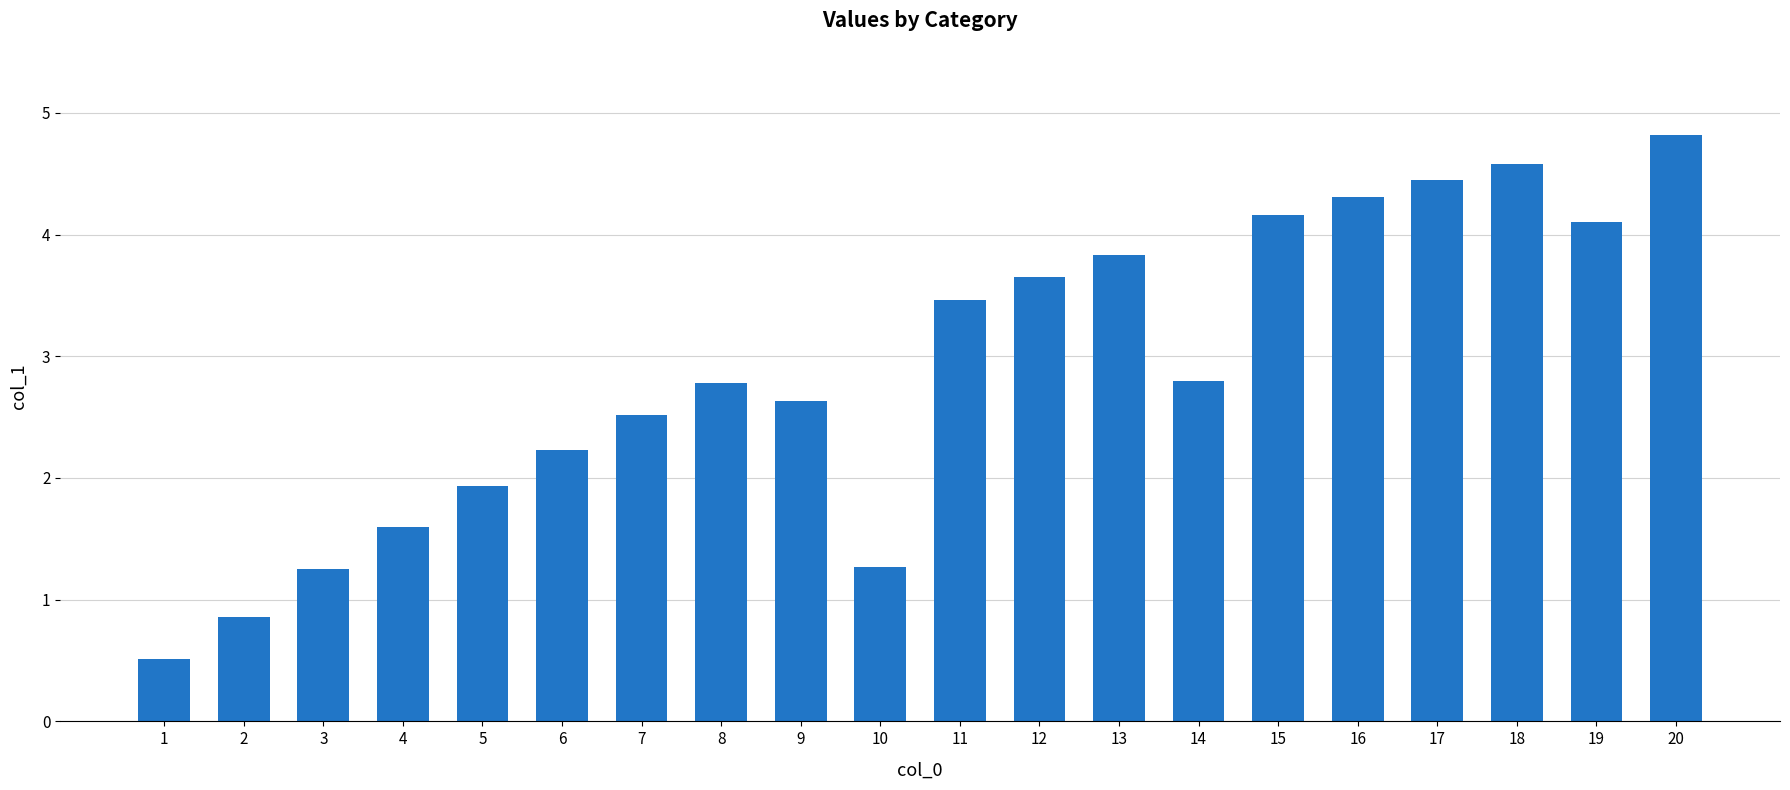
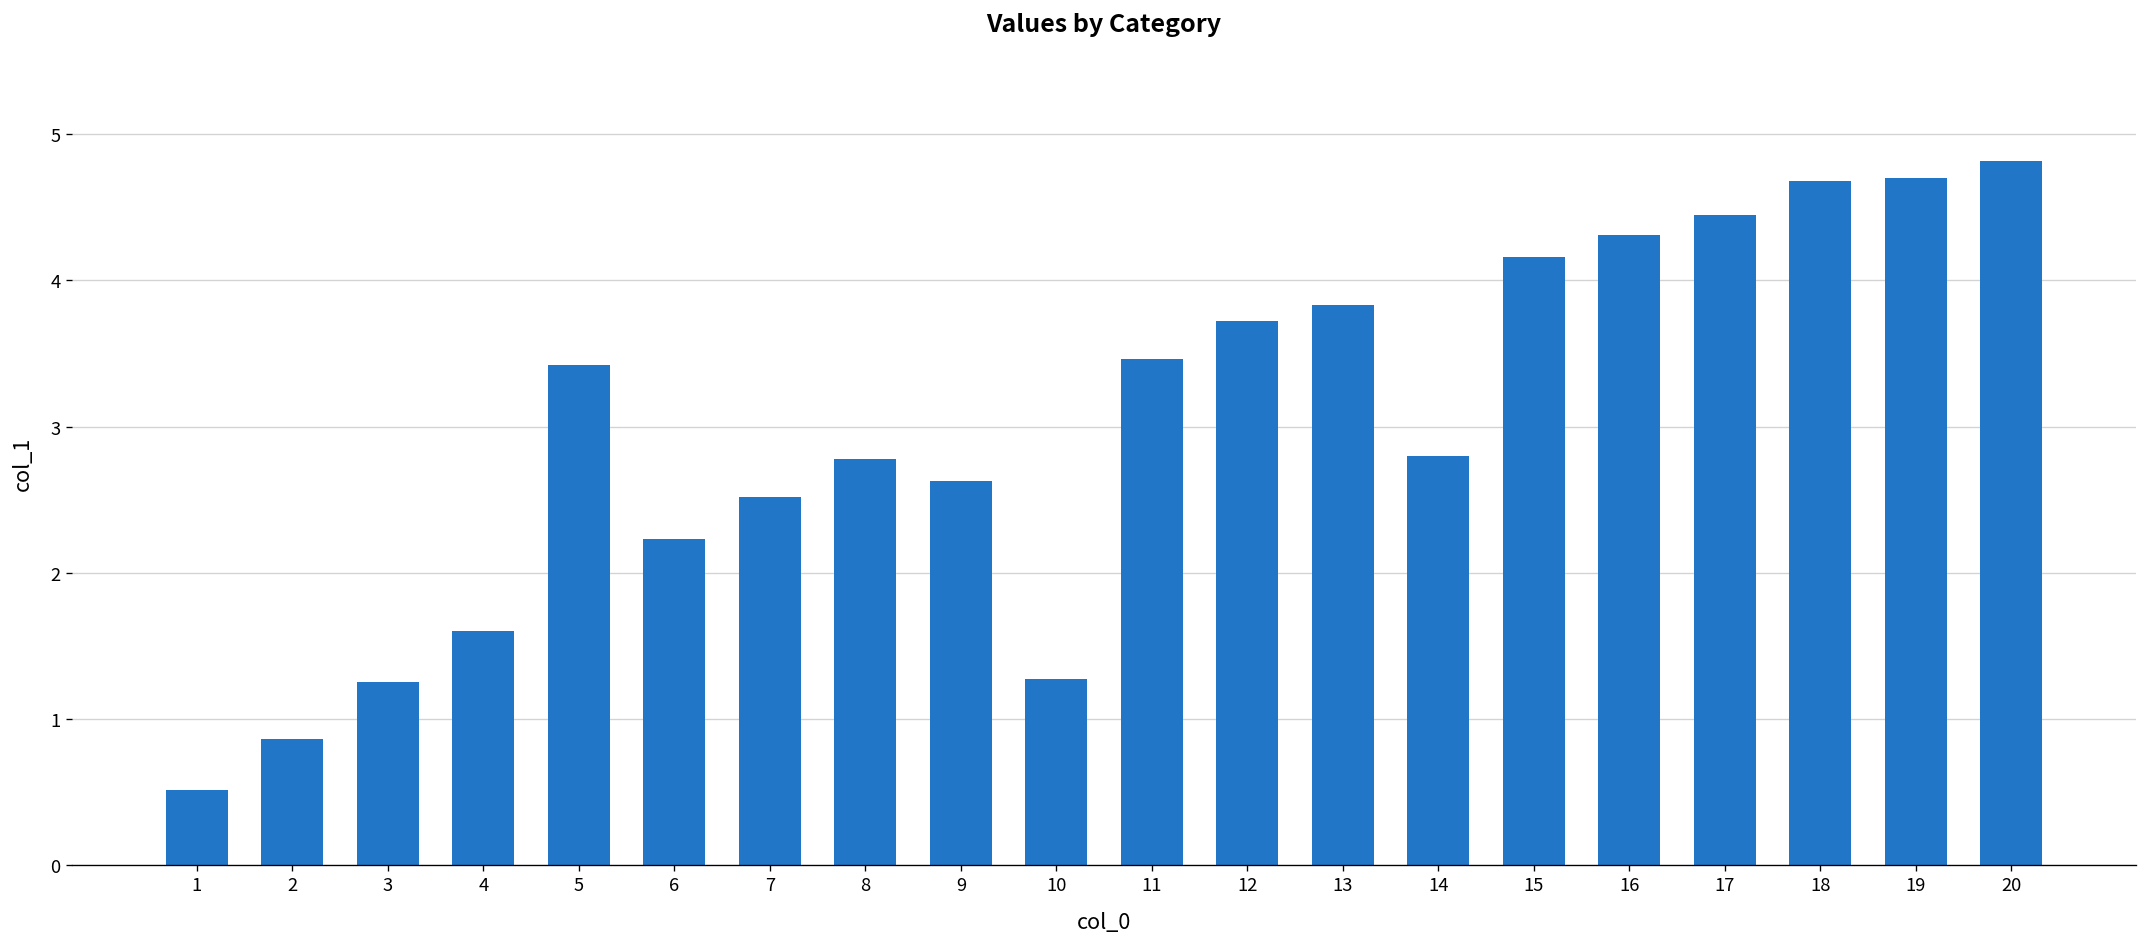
  {
    "1": 0.51,
    "2": 0.86,
    "3": 1.25,
    "4": 1.60,
-   "5": 1.93,
+   "5": 3.42,
    "6": 2.23,
    "7": 2.52,
    "8": 2.78,
    "9": 2.63,
    "10": 1.27,
    "11": 3.46,
-   "12": 3.65,
+   "12": 3.72,
    "13": 3.83,
    "14": 2.80,
    "15": 4.16,
    "16": 4.31,
    "17": 4.45,
-   "18": 4.58,
-   "19": 4.1,
+   "18": 4.68,
+   "19": 4.7,
    "20": 4.82
  }
